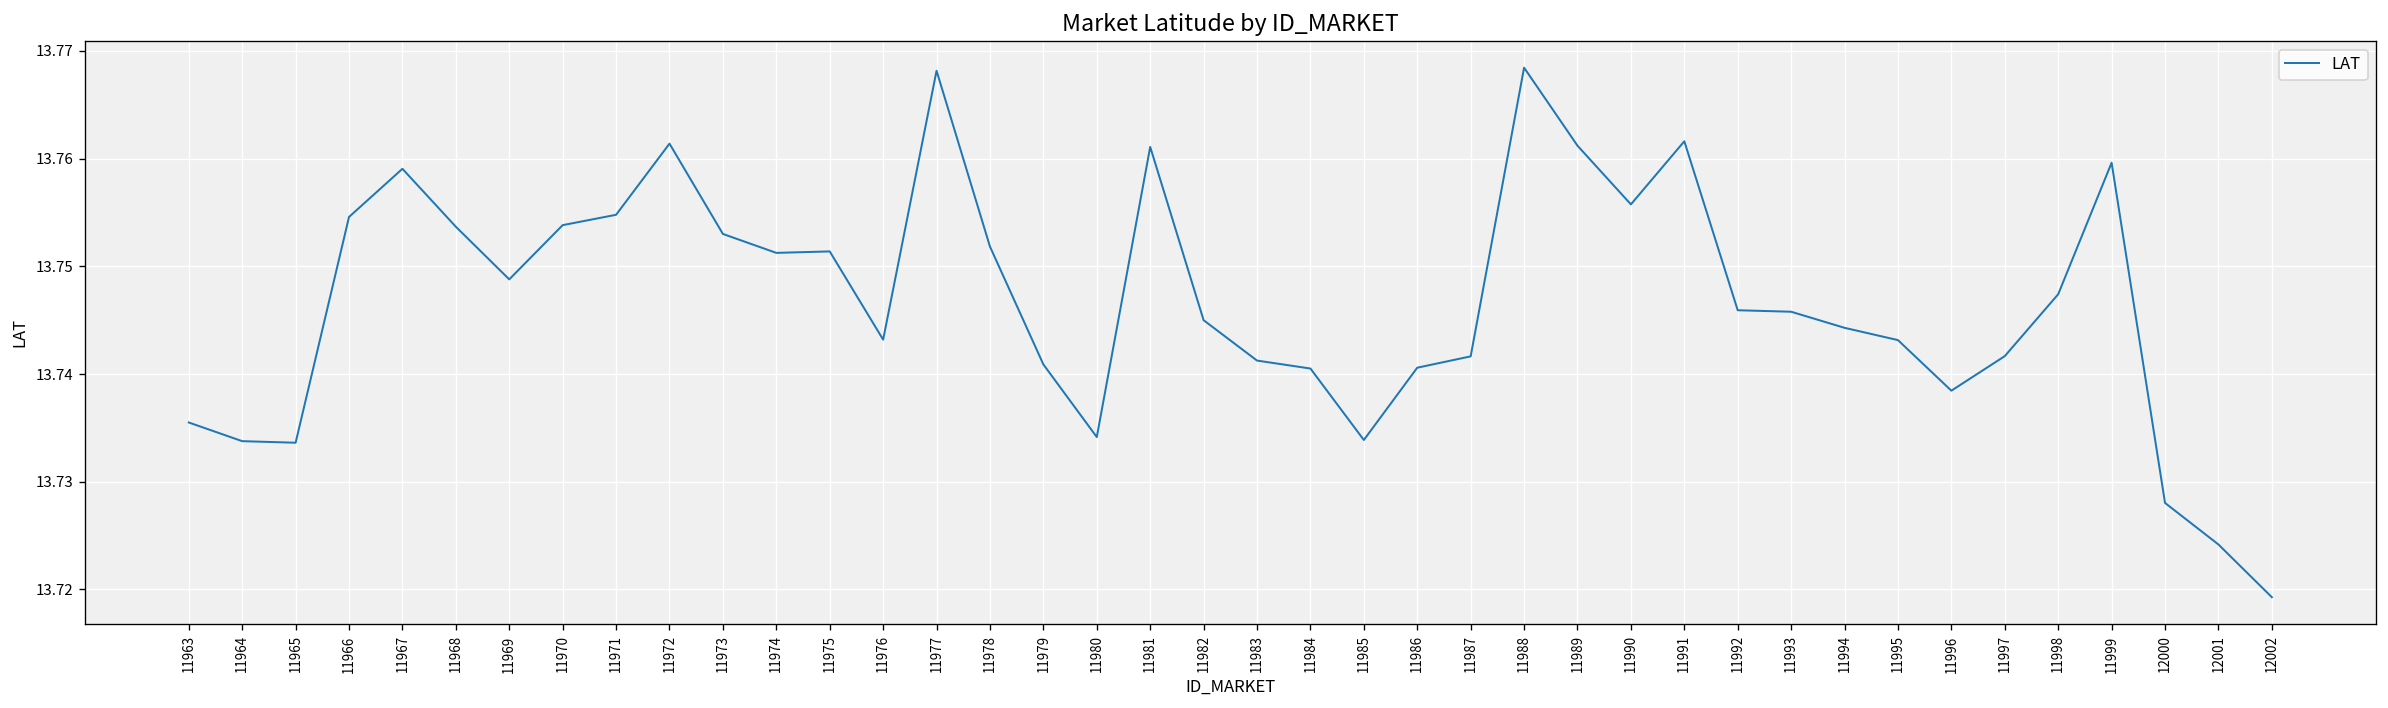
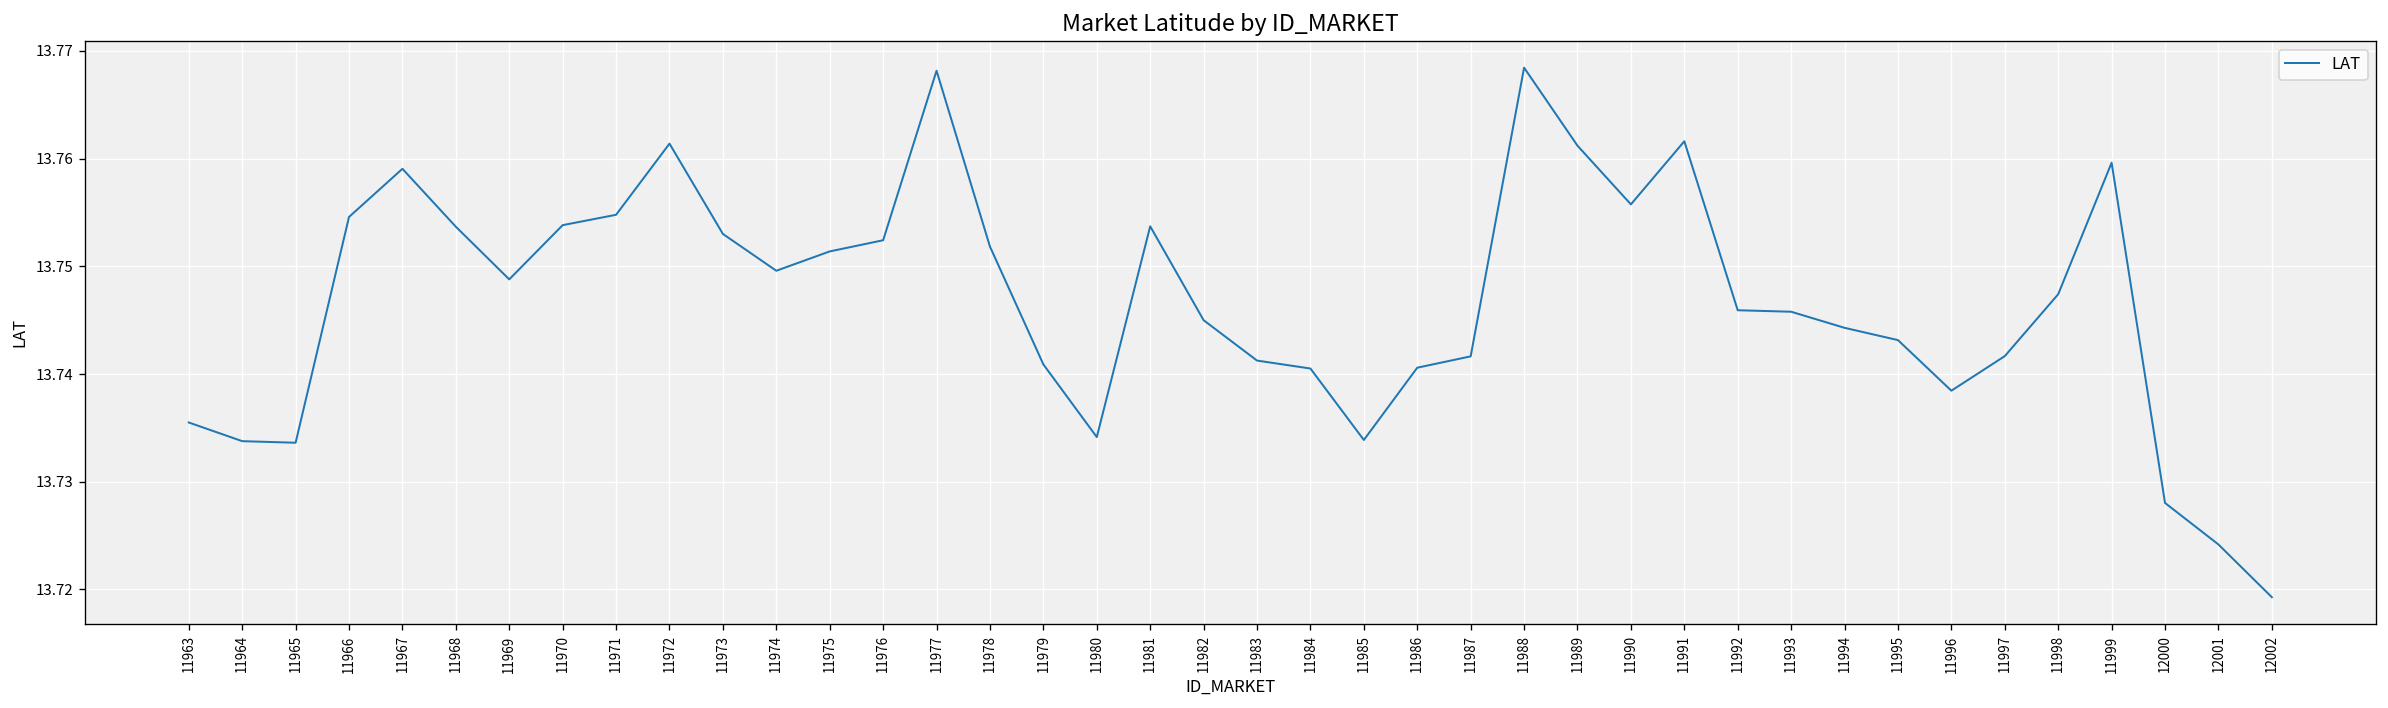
  {
    "11963": 13.736,
    "11964": 13.734,
    "11965": 13.734,
    "11966": 13.755,
    "11967": 13.759,
    "11968": 13.754,
    "11969": 13.749,
    "11970": 13.754,
    "11971": 13.755,
    "11972": 13.761,
    "11973": 13.753,
-   "11974": 13.751,
+   "11974": 13.750,
    "11975": 13.751,
-   "11976": 13.743,
+   "11976": 13.752,
    "11977": 13.768,
    "11978": 13.752,
    "11979": 13.741,
    "11980": 13.734,
-   "11981": 13.761,
+   "11981": 13.754,
    "11982": 13.745,
    "11983": 13.741,
    "11984": 13.741,
    "11985": 13.734,
    "11986": 13.741,
    "11987": 13.742,
    "11988": 13.768,
    "11989": 13.761,
    "11990": 13.756,
    "11991": 13.762,
    "11992": 13.746,
    "11993": 13.746,
    "11994": 13.744,
    "11995": 13.743,
    "11996": 13.738,
    "11997": 13.742,
    "11998": 13.747,
    "11999": 13.760,
    "12000": 13.728,
    "12001": 13.724,
    "12002": 13.719
  }
